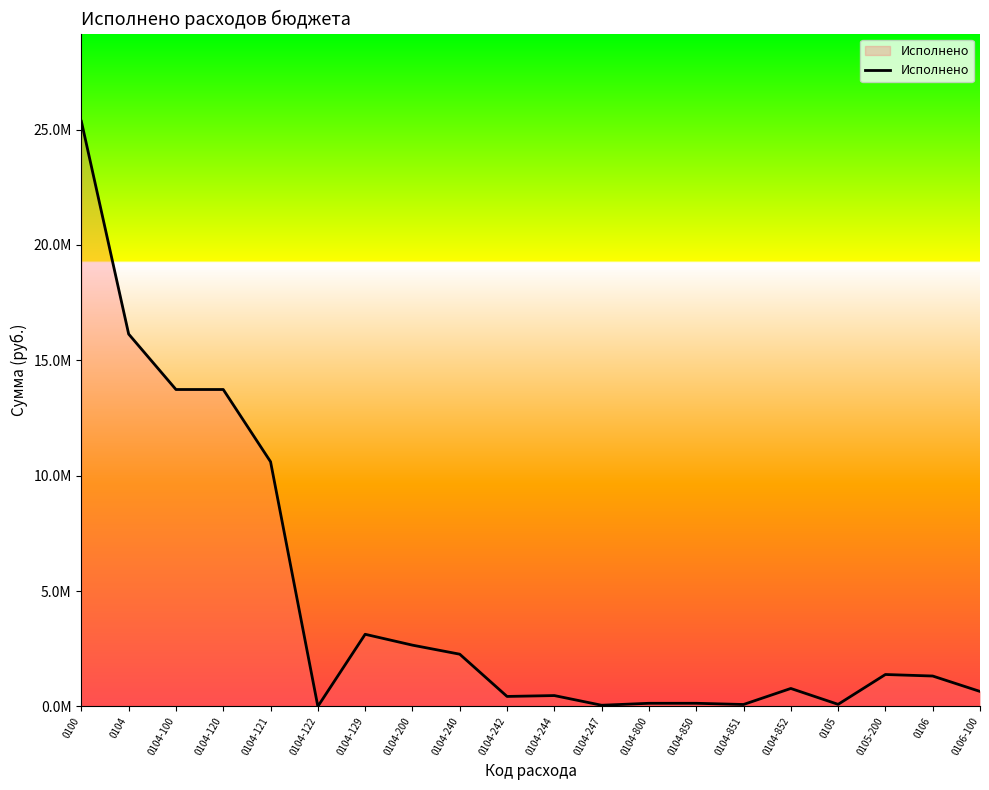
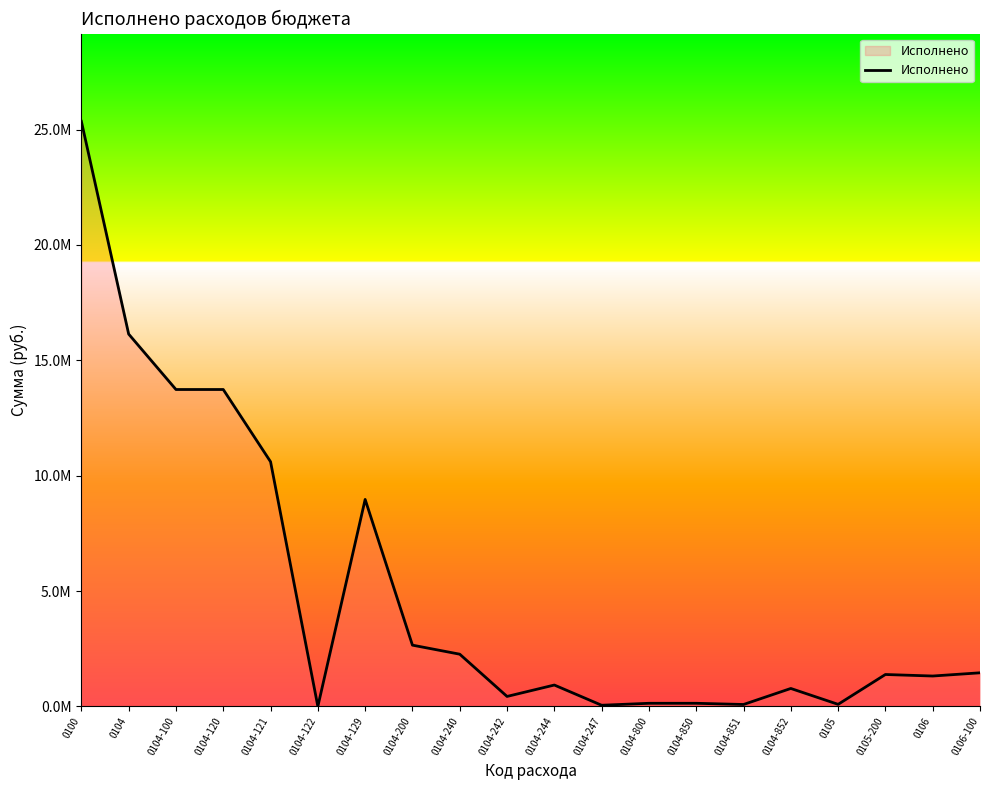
  {
    "0100": 25400000,
    "0104": 16100000,
    "0104-100": 13700000,
    "0104-120": 13700000,
    "0104-121": 10600000,
    "0104-122": 0,
-   "0104-129": 3100000,
+   "0104-129": 9000000,
    "0104-200": 2700000,
    "0104-240": 2300000,
    "0104-242": 400000,
-   "0104-244": 500000,
+   "0104-244": 900000,
    "0104-247": 100000,
    "0104-800": 100000,
    "0104-850": 100000,
    "0104-851": 100000,
    "0104-852": 800000,
    "0105": 100000,
    "0105-200": 1400000,
    "0106": 1300000,
-   "0106-100": 700000
+   "0106-100": 1500000
  }
